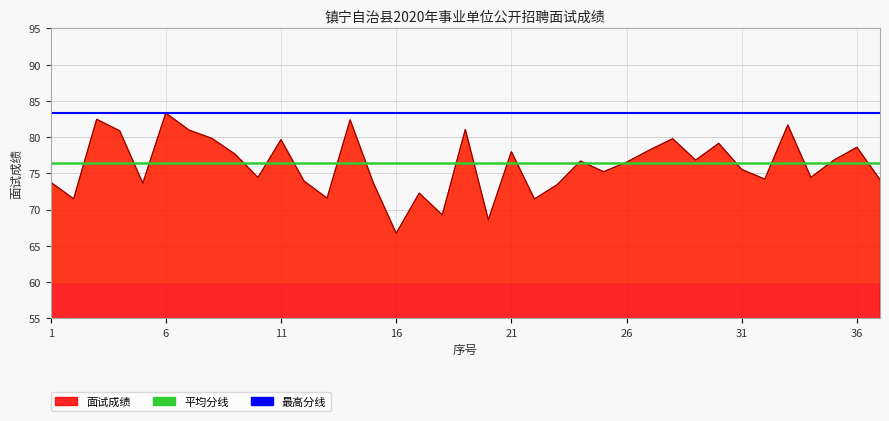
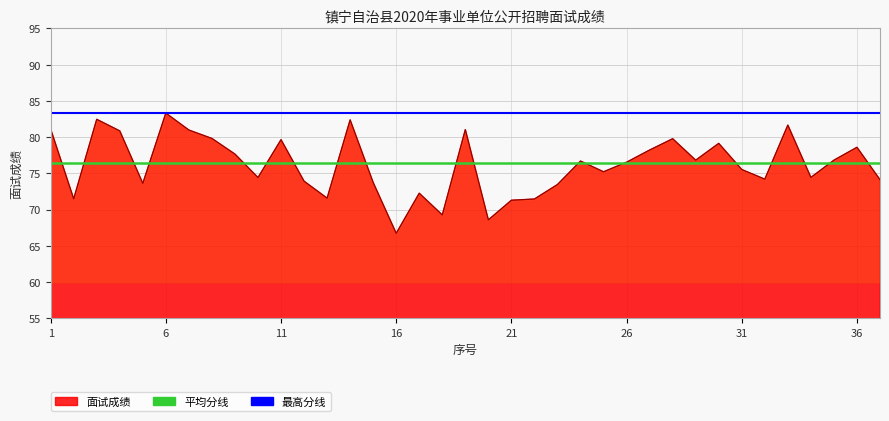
  {
    "面试成绩": {
-     "1": 74,
+     "1": 81,
      "11": 80,
      "16": 67,
-     "21": 78,
+     "21": 71,
      "31": 76,
      "36": 79
    },
    "平均分线": {
      "1": 77,
      "6": 77,
      "11": 77,
      "16": 77,
      "21": 77,
      "31": 77,
      "36": 77
    },
    "最高分线": {
      "1": 83,
      "11": 83,
      "16": 83,
      "21": 83,
      "26": 83,
      "31": 83,
      "36": 83
    }
  }
